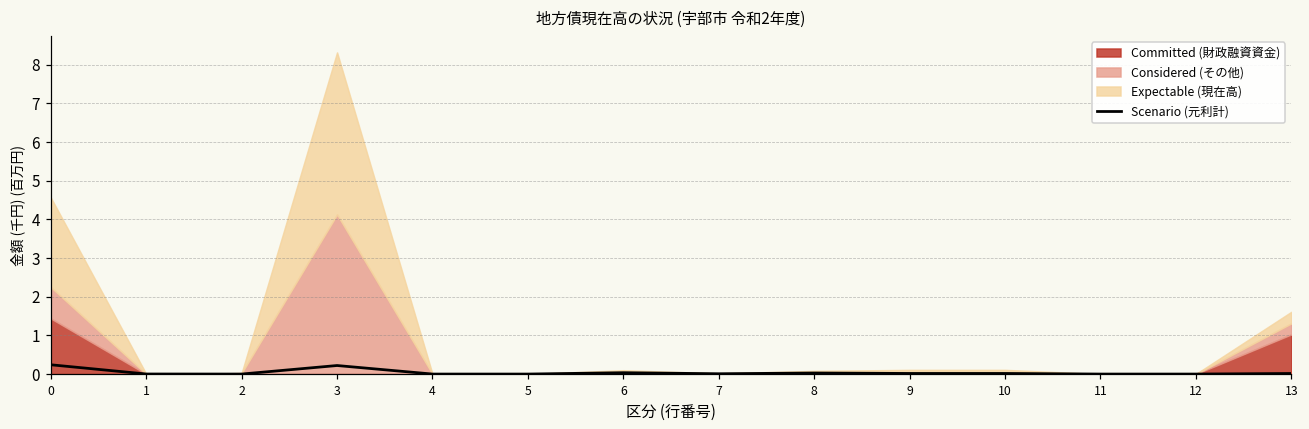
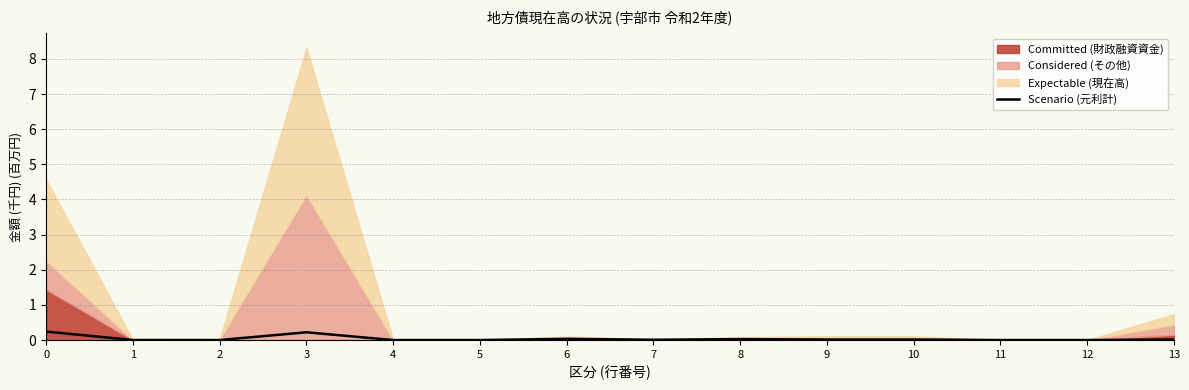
  {
    "Scenario (元利計)": {
      "0": 0.2,
      "3": 0.2,
      "13": 0.0
    },
    "Committed (財政融資資金)": {
      "0": 1.4,
-     "13": 1.0
+     "13": 0.2
    }
  }
